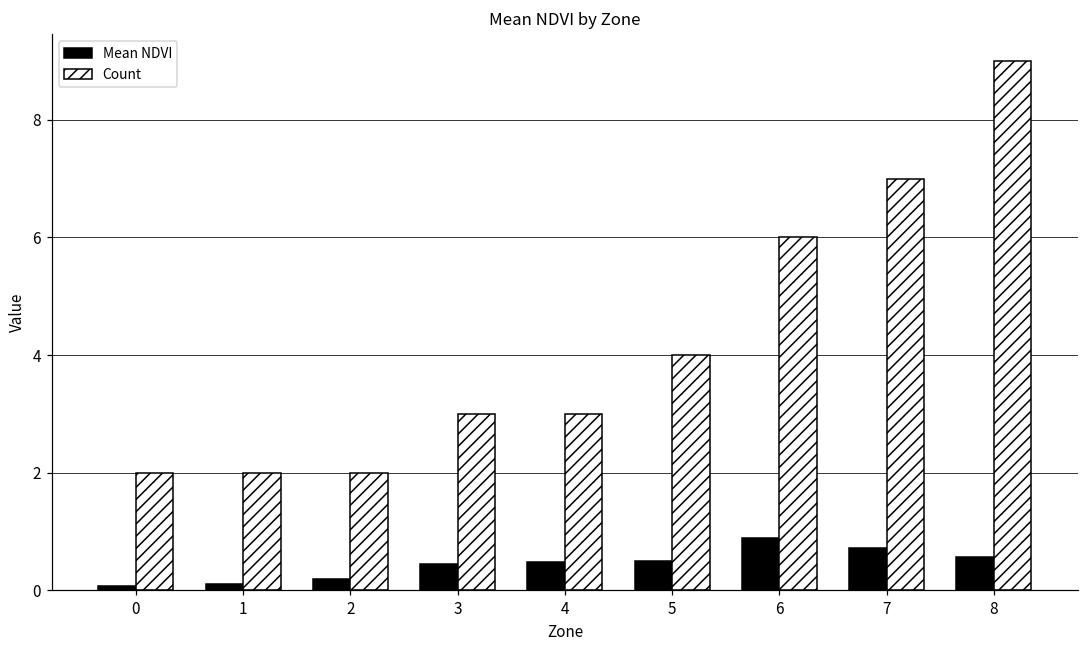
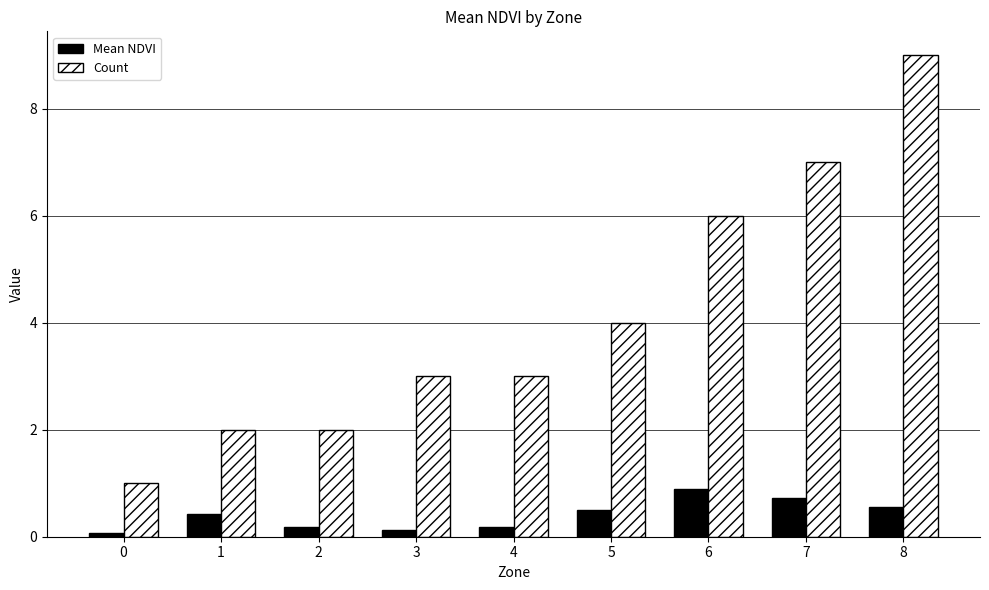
  {
    "Mean NDVI": {
      "0": 0.1,
-     "1": 0.1,
+     "1": 0.4,
      "2": 0.2,
-     "3": 0.5,
-     "4": 0.5,
+     "3": 0.1,
+     "4": 0.2,
      "5": 0.5,
      "6": 0.9,
      "7": 0.7,
      "8": 0.6
    },
    "Count": {
-     "0": 2,
+     "0": 1,
      "1": 2,
      "2": 2,
      "3": 3,
      "4": 3,
      "5": 4,
      "6": 6,
      "7": 7,
      "8": 9
    }
  }
